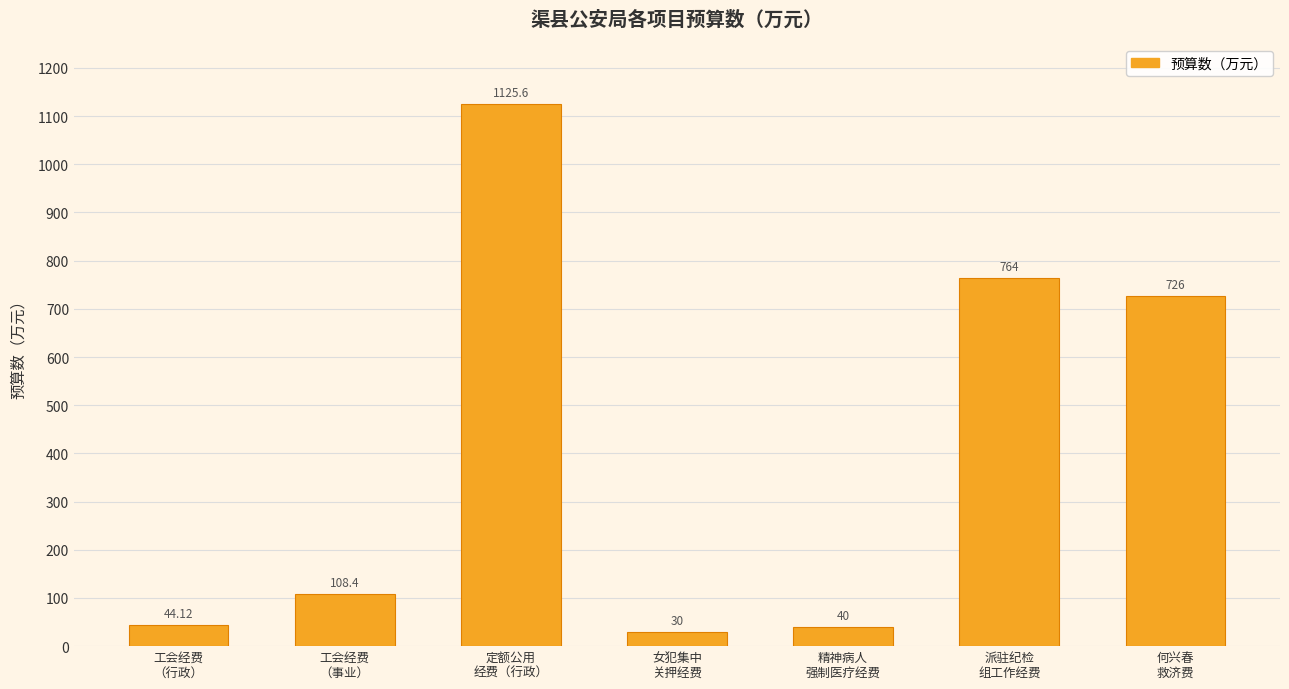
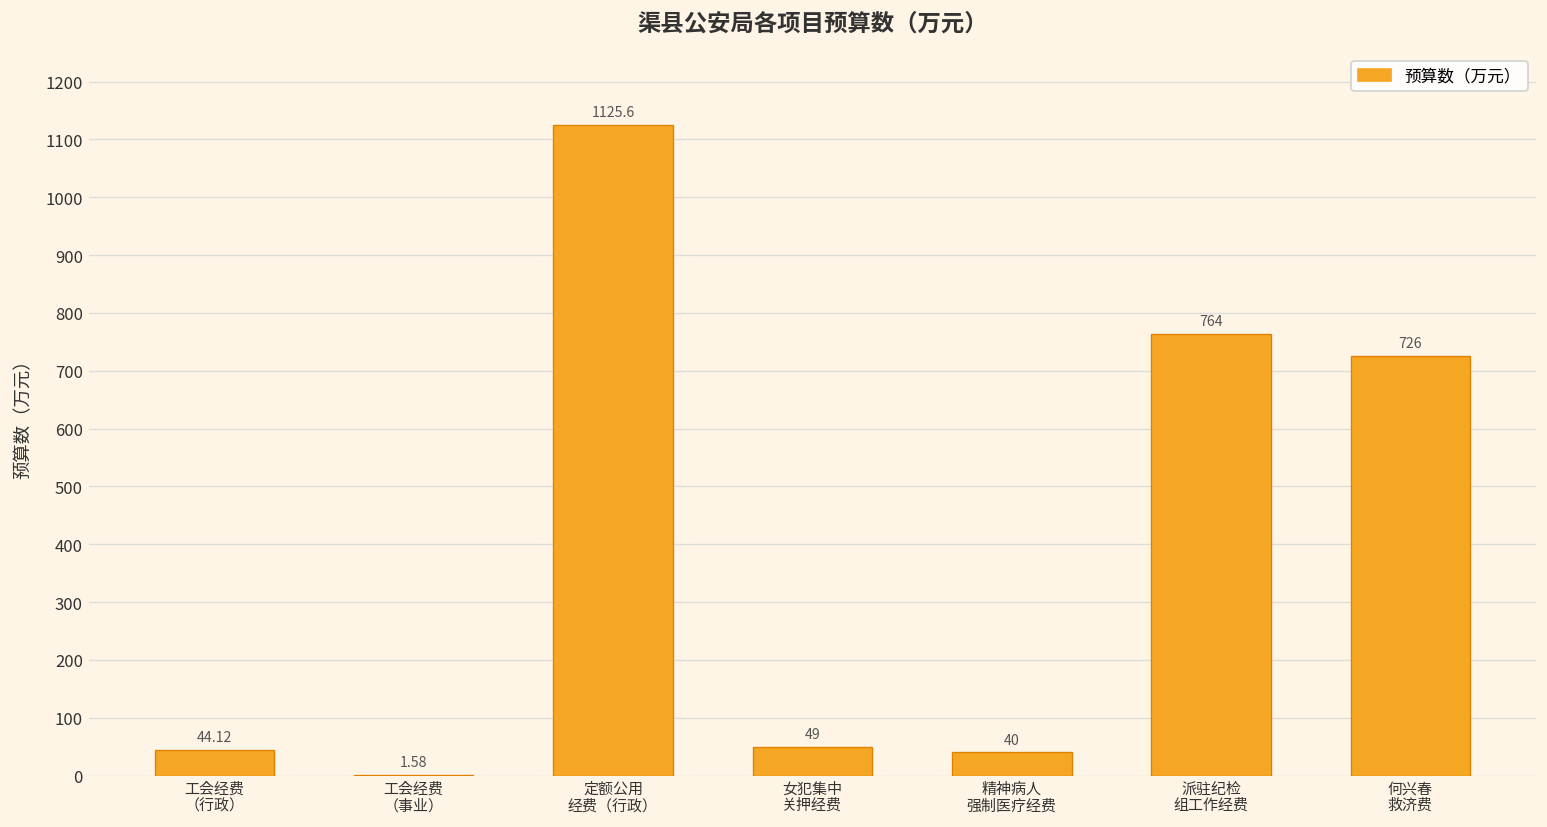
  {
    "工会经费 （行政）": 44.12,
-   "工会经费 （事业）": 108.4,
+   "工会经费 （事业）": 1.58,
    "定额公用 经费（行政）": 1125.6,
-   "女犯集中 关押经费": 30,
+   "女犯集中 关押经费": 49,
    "精神病人 强制医疗经费": 40,
    "派驻纪检 组工作经费": 764,
    "何兴春 救济费": 726
  }
